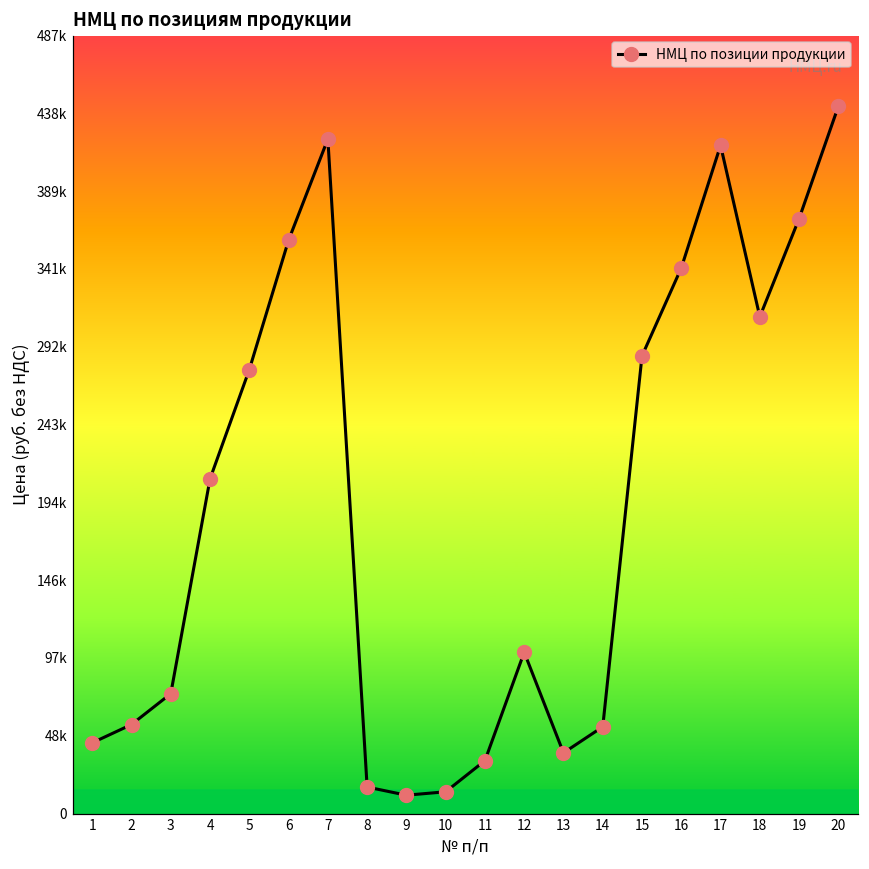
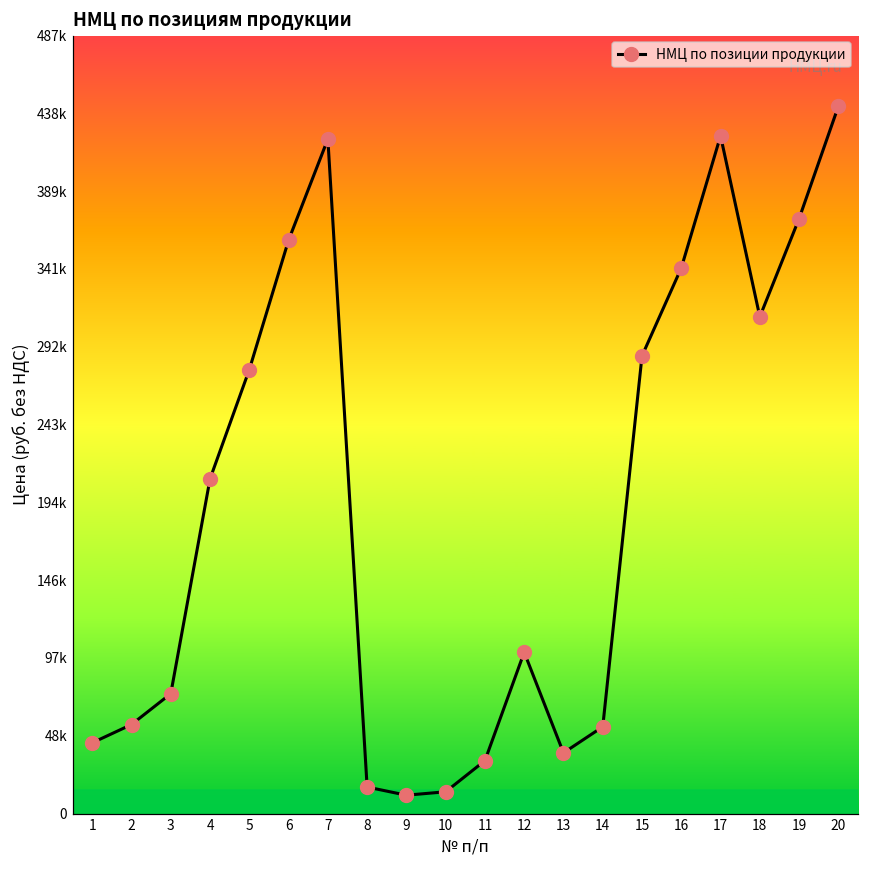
  {
    "1": 44000,
    "2": 56000,
    "3": 75000,
    "4": 210000,
    "5": 278000,
    "6": 359000,
    "7": 423000,
    "8": 17000,
    "11": 33000,
    "12": 101000,
    "13": 38000,
    "14": 54000,
    "15": 287000,
    "16": 342000,
-   "17": 419000,
+   "17": 425000,
    "18": 311000,
    "19": 373000,
    "20": 443000
  }
